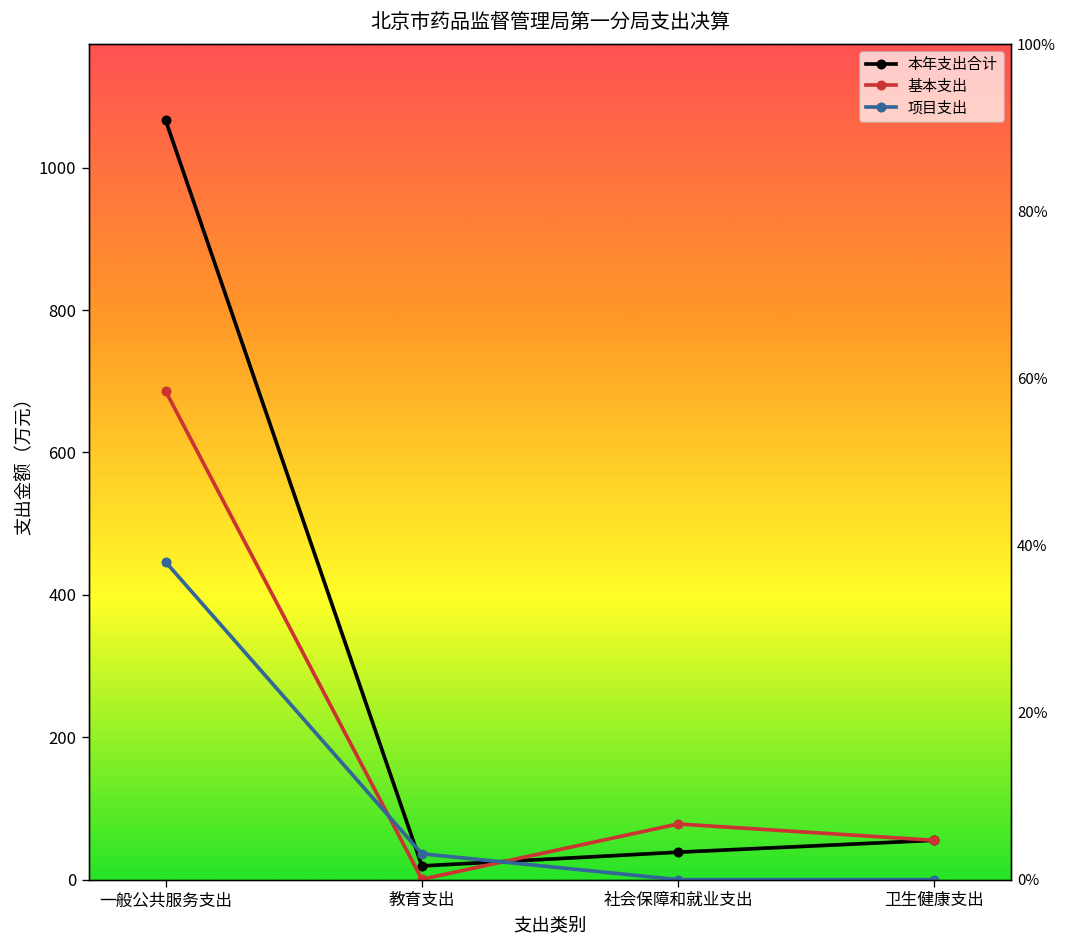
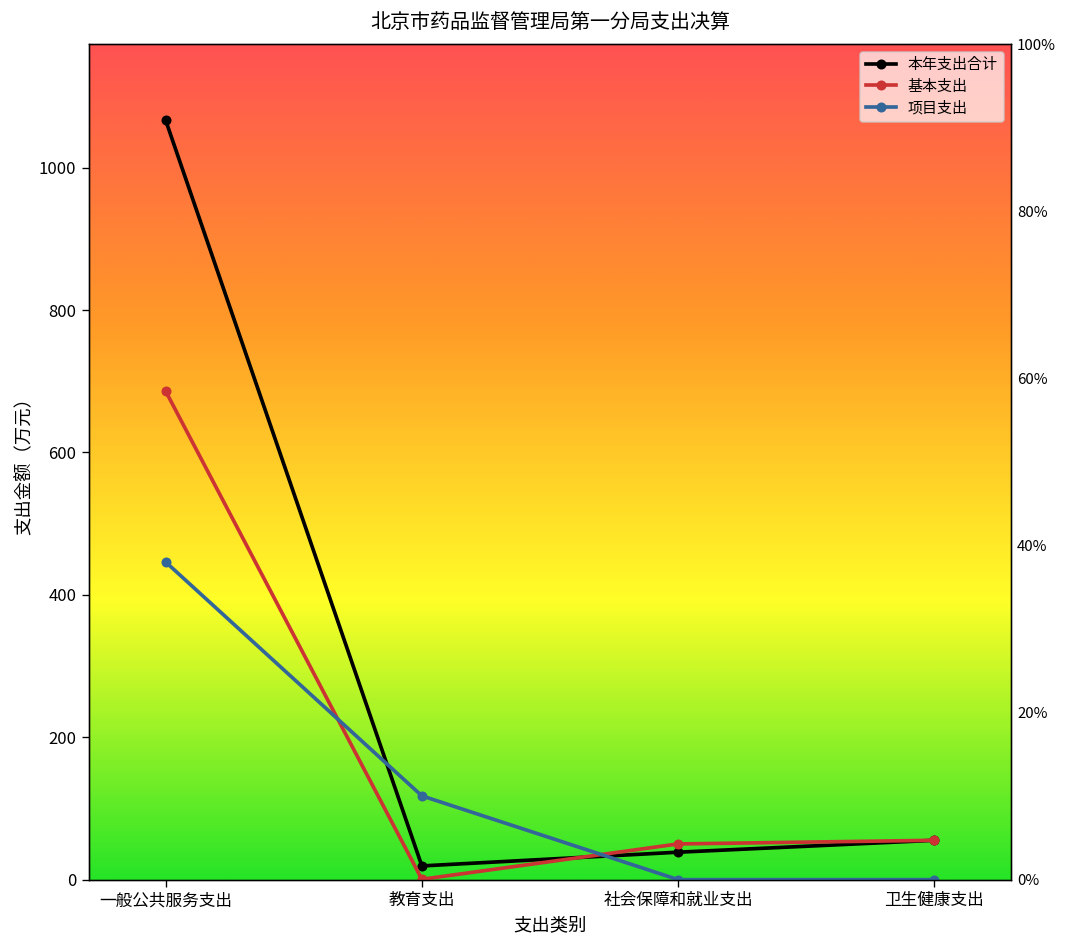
  {
    "本年支出合计": {
      "一般公共服务支出": 1070,
      "教育支出": 20,
      "社会保障和就业支出": 40
    },
    "基本支出": {
      "一般公共服务支出": 690,
      "教育支出": 0,
-     "社会保障和就业支出": 80
+     "社会保障和就业支出": 50
    },
    "项目支出": {
      "一般公共服务支出": 450,
-     "教育支出": 40,
+     "教育支出": 120,
      "社会保障和就业支出": 0,
      "卫生健康支出": 0
    }
  }
